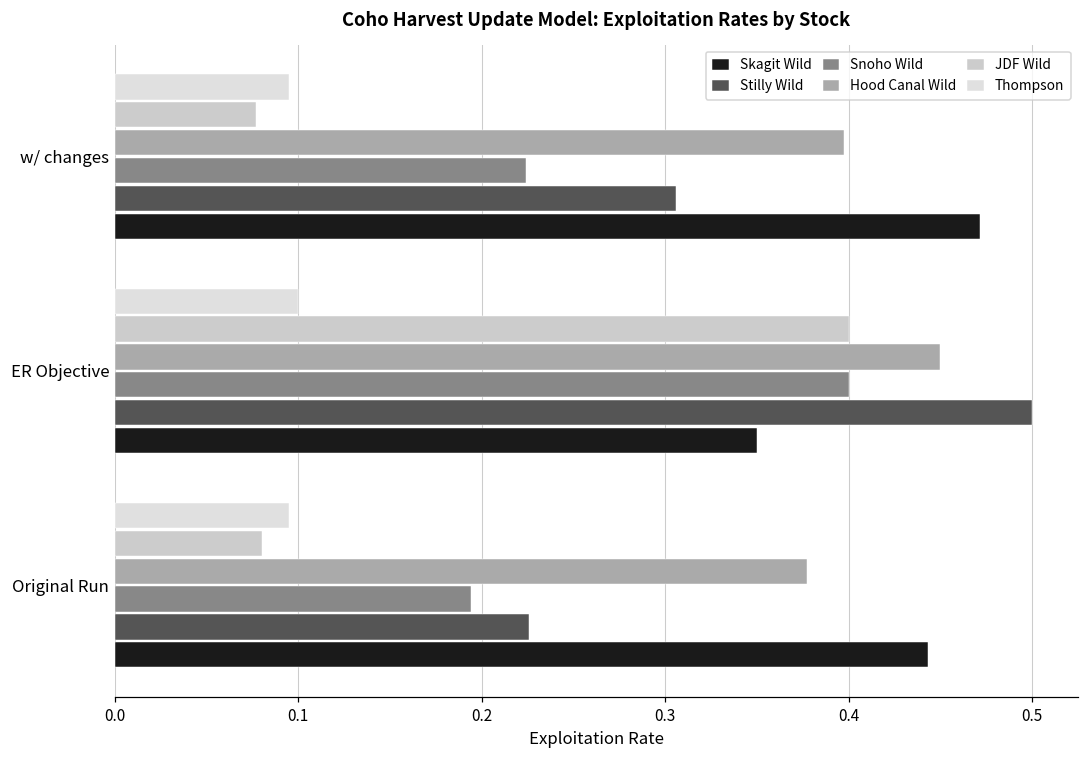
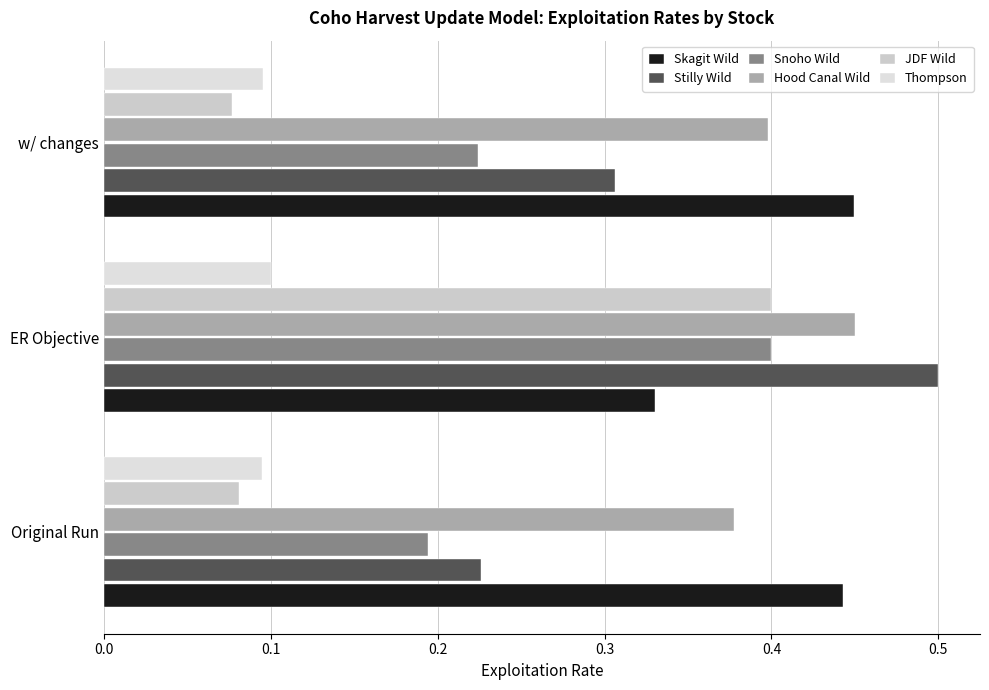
  {
    "Skagit Wild": {
-     "w/ changes": 0.472,
-     "ER Objective": 0.35,
+     "w/ changes": 0.450,
+     "ER Objective": 0.33,
      "Original Run": 0.443
    },
    "Stilly Wild": {
      "w/ changes": 0.306,
      "ER Objective": 0.500,
      "Original Run": 0.226
    }
  }
